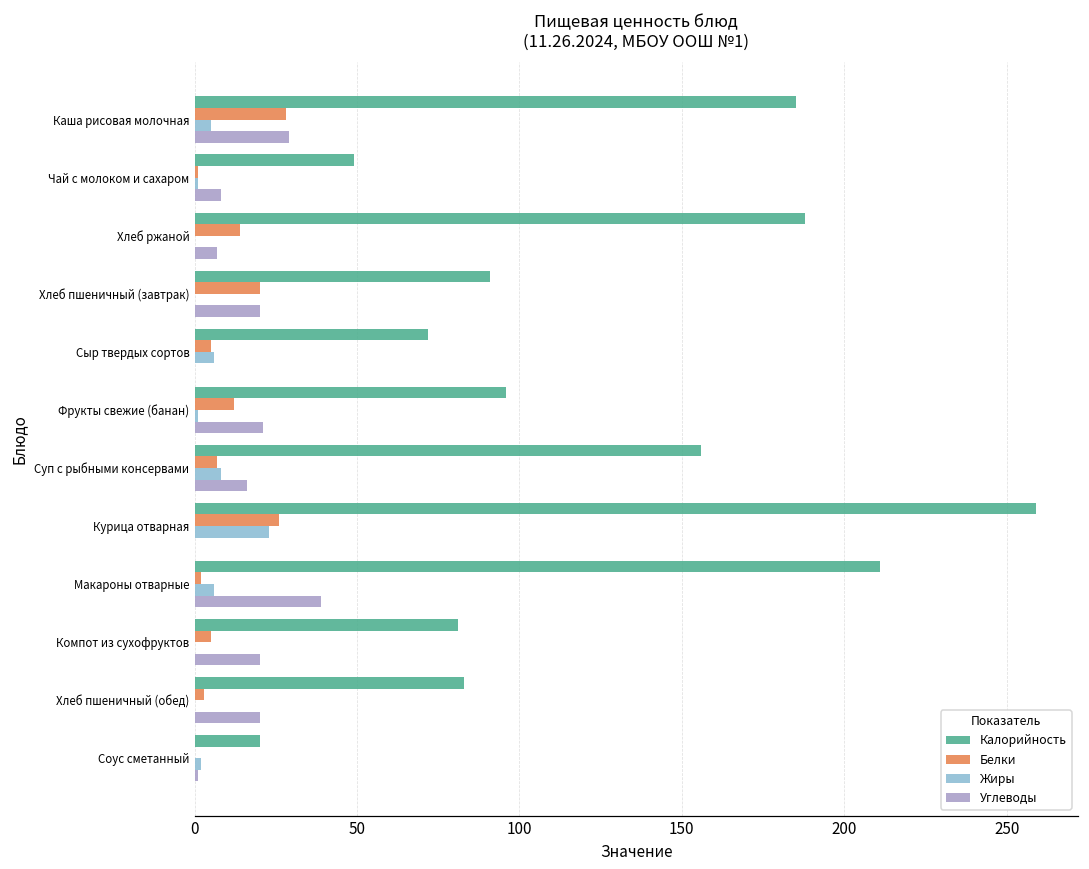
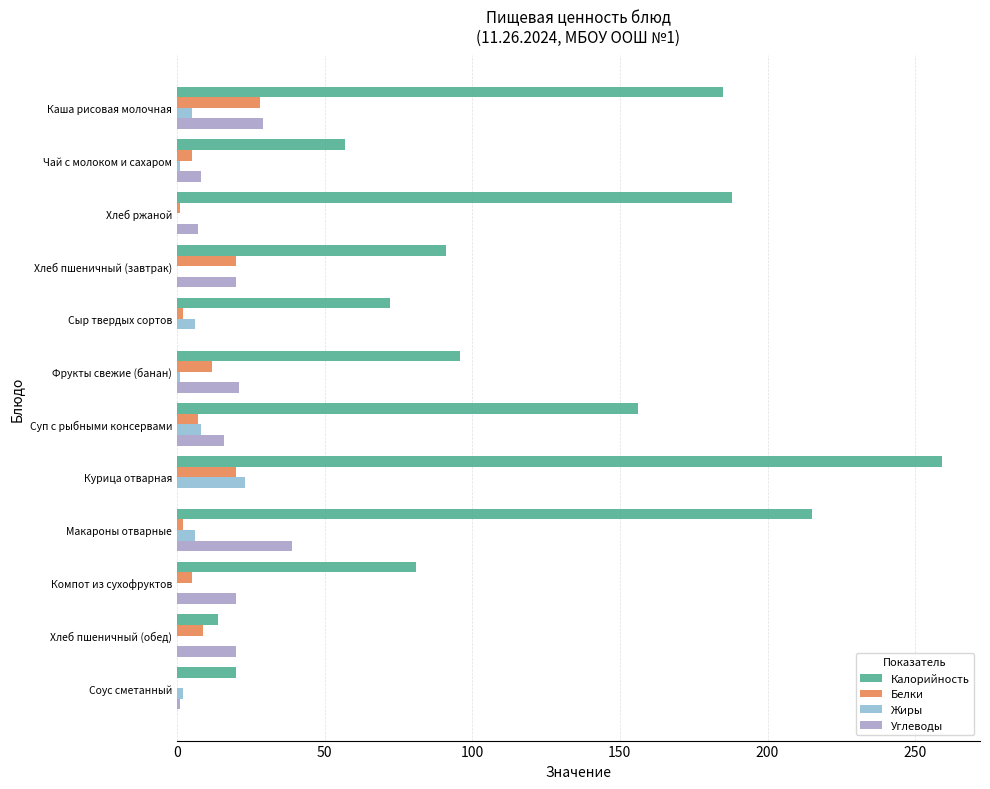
  {
    "Калорийность": {
      "Каша рисовая молочная": 185,
-     "Чай с молоком и сахаром": 49,
+     "Чай с молоком и сахаром": 57,
      "Хлеб ржаной": 188,
      "Хлеб пшеничный (завтрак)": 91,
      "Сыр твердых сортов": 72,
      "Фрукты свежие (банан)": 96,
      "Суп с рыбными консервами": 156,
      "Курица отварная": 259,
-     "Макароны отварные": 211,
+     "Макароны отварные": 215,
      "Компот из сухофруктов": 81,
-     "Хлеб пшеничный (обед)": 83,
+     "Хлеб пшеничный (обед)": 14,
      "Соус сметанный": 20
    },
    "Белки": {
      "Каша рисовая молочная": 28,
-     "Чай с молоком и сахаром": 1,
-     "Хлеб ржаной": 14,
+     "Чай с молоком и сахаром": 5,
+     "Хлеб ржаной": 1,
      "Хлеб пшеничный (завтрак)": 20,
-     "Сыр твердых сортов": 5,
+     "Сыр твердых сортов": 2,
      "Фрукты свежие (банан)": 12,
      "Суп с рыбными консервами": 7,
-     "Курица отварная": 26,
+     "Курица отварная": 20,
      "Макароны отварные": 2,
      "Компот из сухофруктов": 5,
-     "Хлеб пшеничный (обед)": 3,
+     "Хлеб пшеничный (обед)": 9,
      "Соус сметанный": 0
    }
  }
